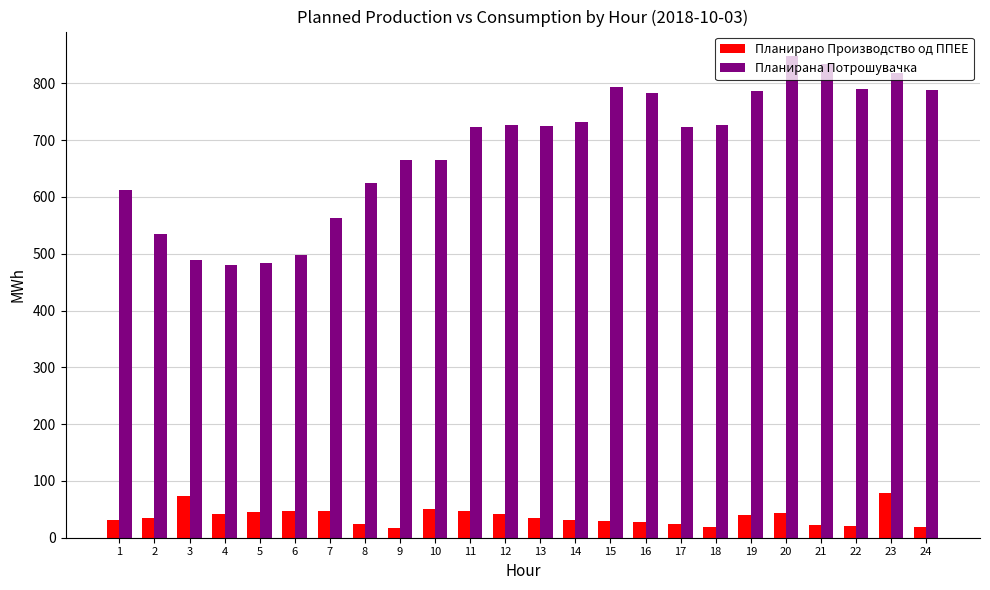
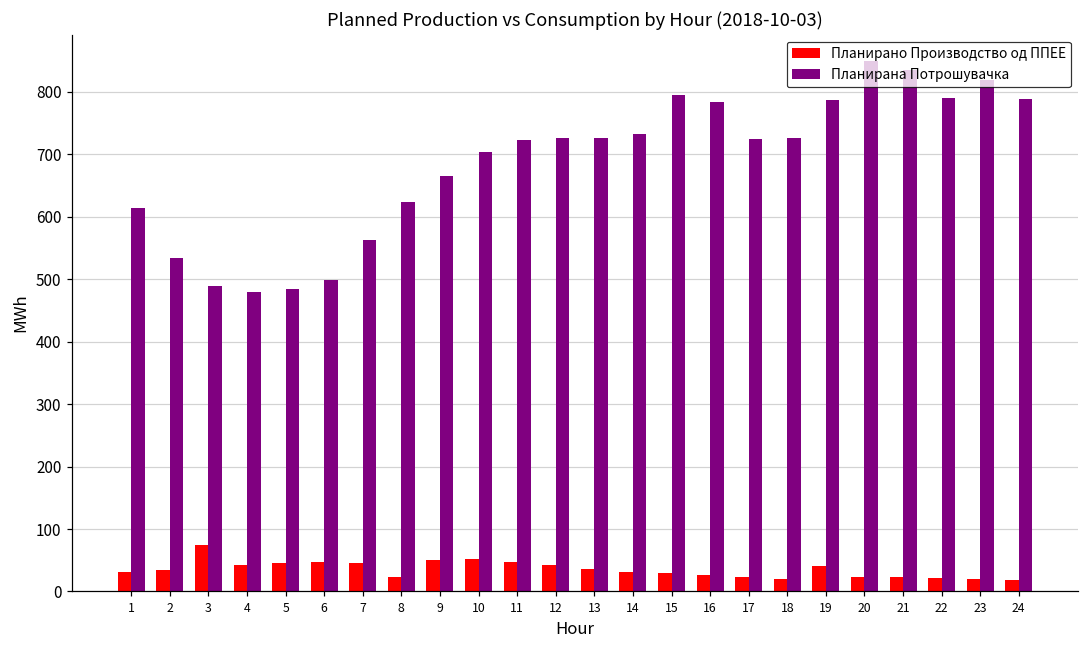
  {
    "Планирано Производство од ППЕЕ": {
      "1": 30,
      "2": 30,
      "3": 70,
      "4": 40,
      "5": 50,
      "6": 50,
      "7": 50,
      "8": 20,
-     "9": 20,
+     "9": 50,
      "10": 50,
      "11": 50,
      "12": 40,
      "13": 40,
      "14": 30,
      "15": 30,
      "16": 30,
      "17": 20,
      "18": 20,
      "19": 40,
-     "20": 40,
+     "20": 20,
      "21": 20,
      "22": 20,
-     "23": 80,
+     "23": 20,
      "24": 20
    },
    "Планирана Потрошувачка": {
      "1": 610,
      "2": 530,
      "3": 490,
      "4": 480,
      "5": 480,
      "6": 500,
      "7": 560,
      "8": 620,
      "9": 670,
-     "10": 660,
+     "10": 700,
      "11": 720,
      "12": 730,
      "13": 730,
      "14": 730,
      "15": 790,
      "16": 780,
      "17": 720,
      "18": 730,
      "19": 790,
      "22": 790,
      "24": 790
    }
  }
